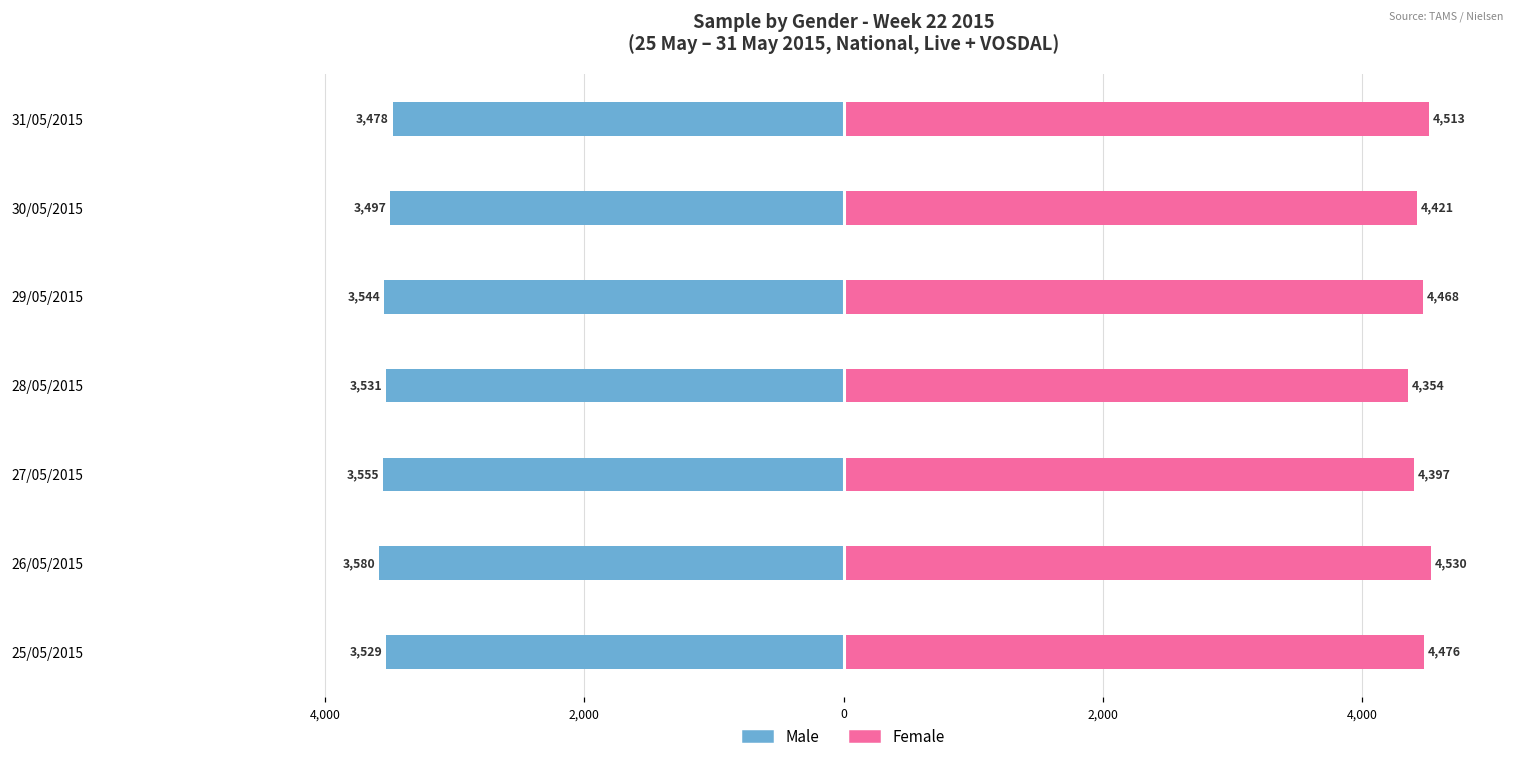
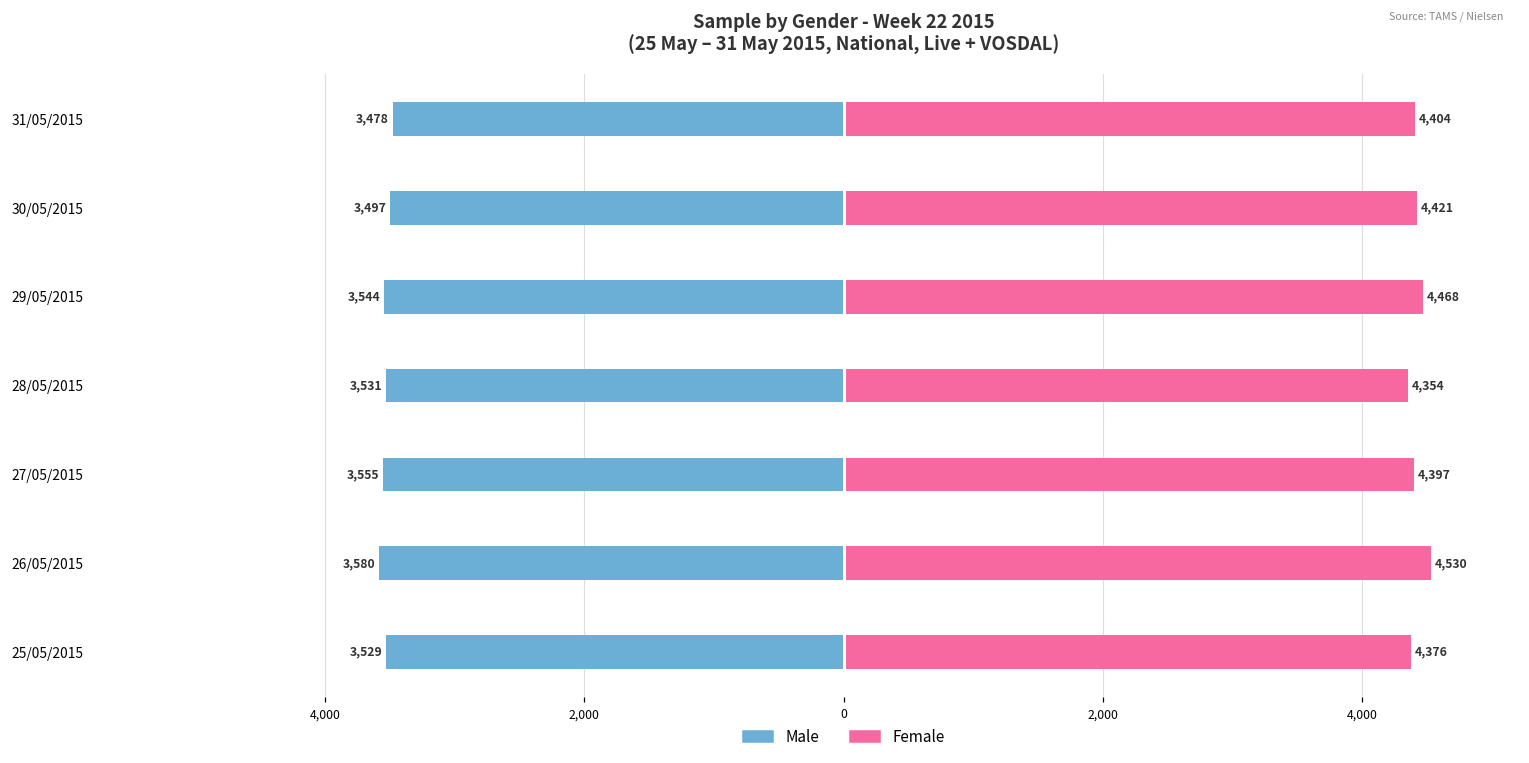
  {
    "Female": {
-     "31/05/2015": "4,513",
+     "31/05/2015": "4,404",
      "30/05/2015": "4,421",
      "29/05/2015": "4,468",
      "28/05/2015": "4,354",
      "27/05/2015": "4,397",
      "26/05/2015": "4,530",
-     "25/05/2015": "4,476"
+     "25/05/2015": "4,376"
    }
  }
